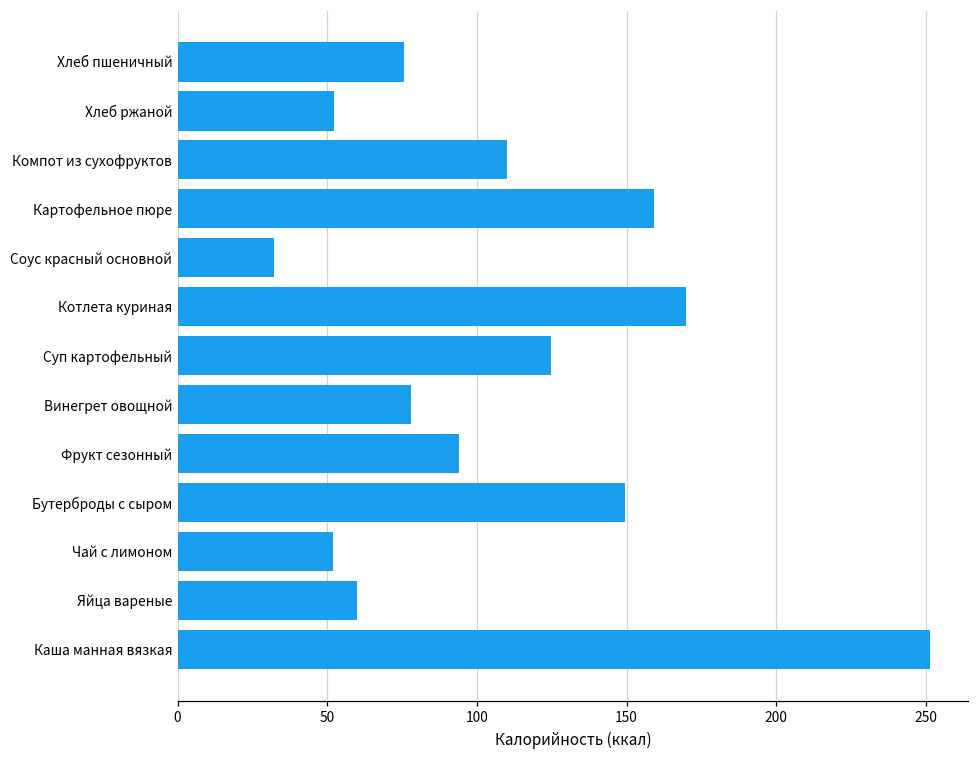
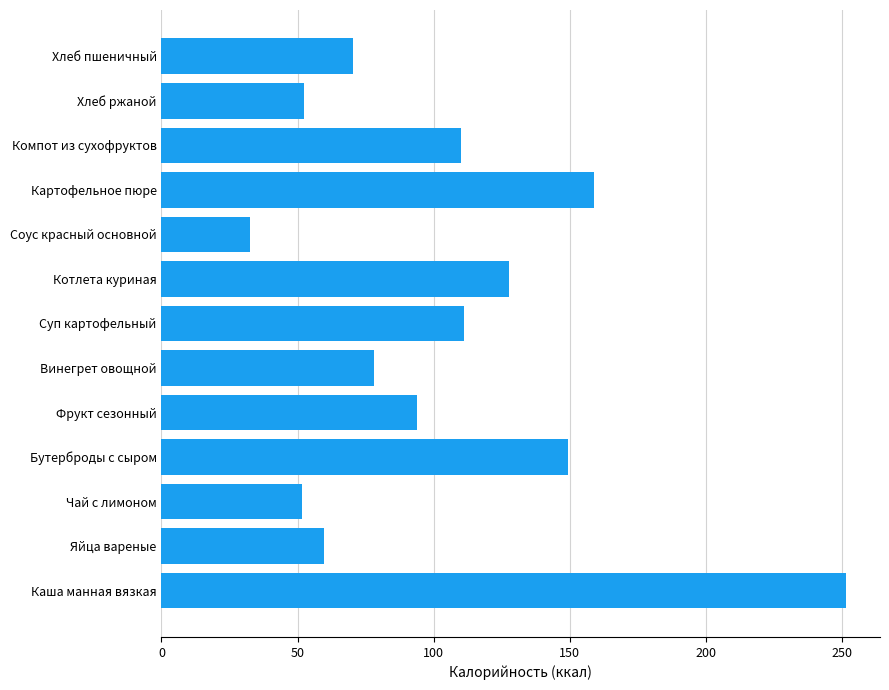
  {
-   "Хлеб пшеничный": 76,
+   "Хлеб пшеничный": 71,
    "Хлеб ржаной": 52,
    "Компот из сухофруктов": 110,
    "Картофельное пюре": 159,
    "Соус красный основной": 32,
-   "Котлета куриная": 170,
-   "Суп картофельный": 125,
+   "Котлета куриная": 128,
+   "Суп картофельный": 111,
    "Винегрет овощной": 78,
    "Фрукт сезонный": 94,
    "Бутерброды с сыром": 149,
    "Чай с лимоном": 52,
    "Яйца вареные": 60,
    "Каша манная вязкая": 251
  }
